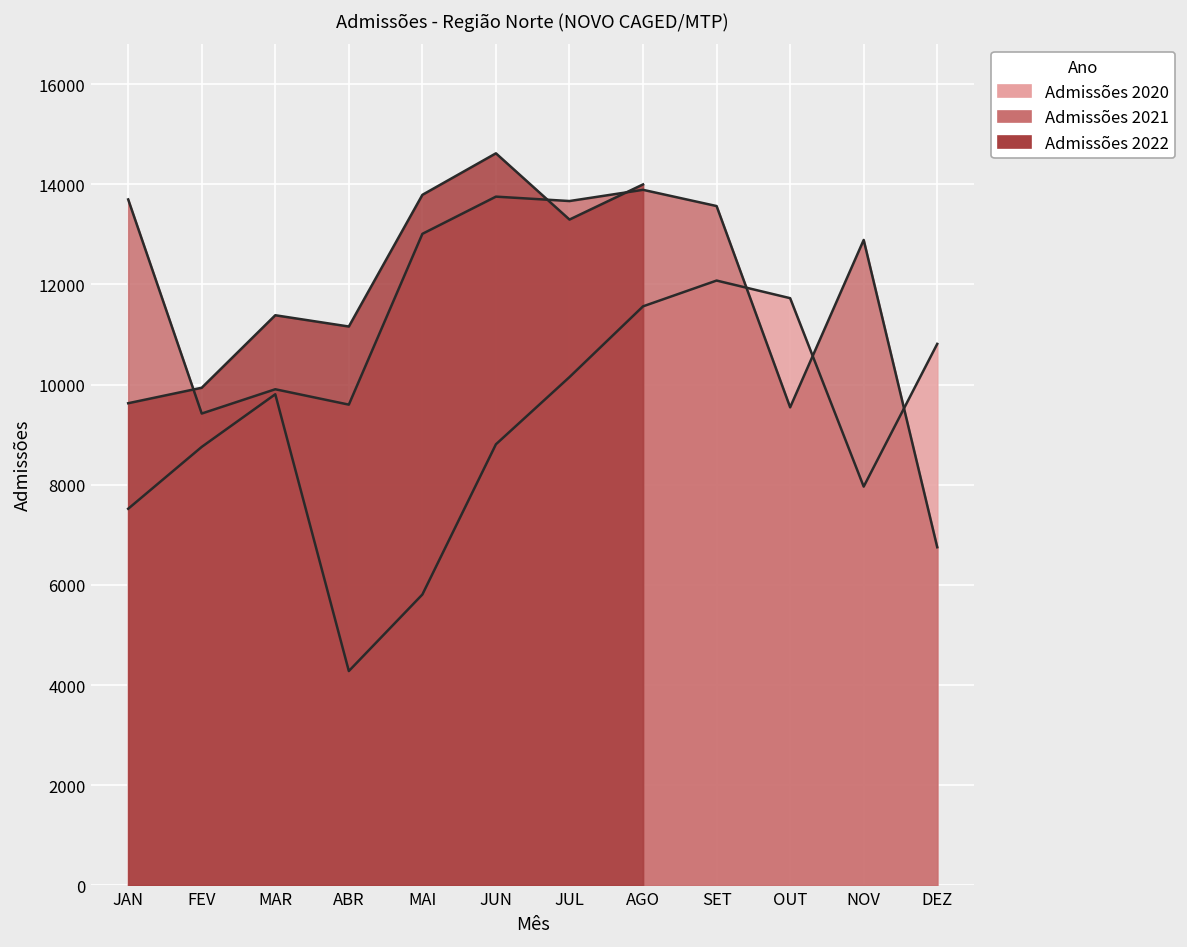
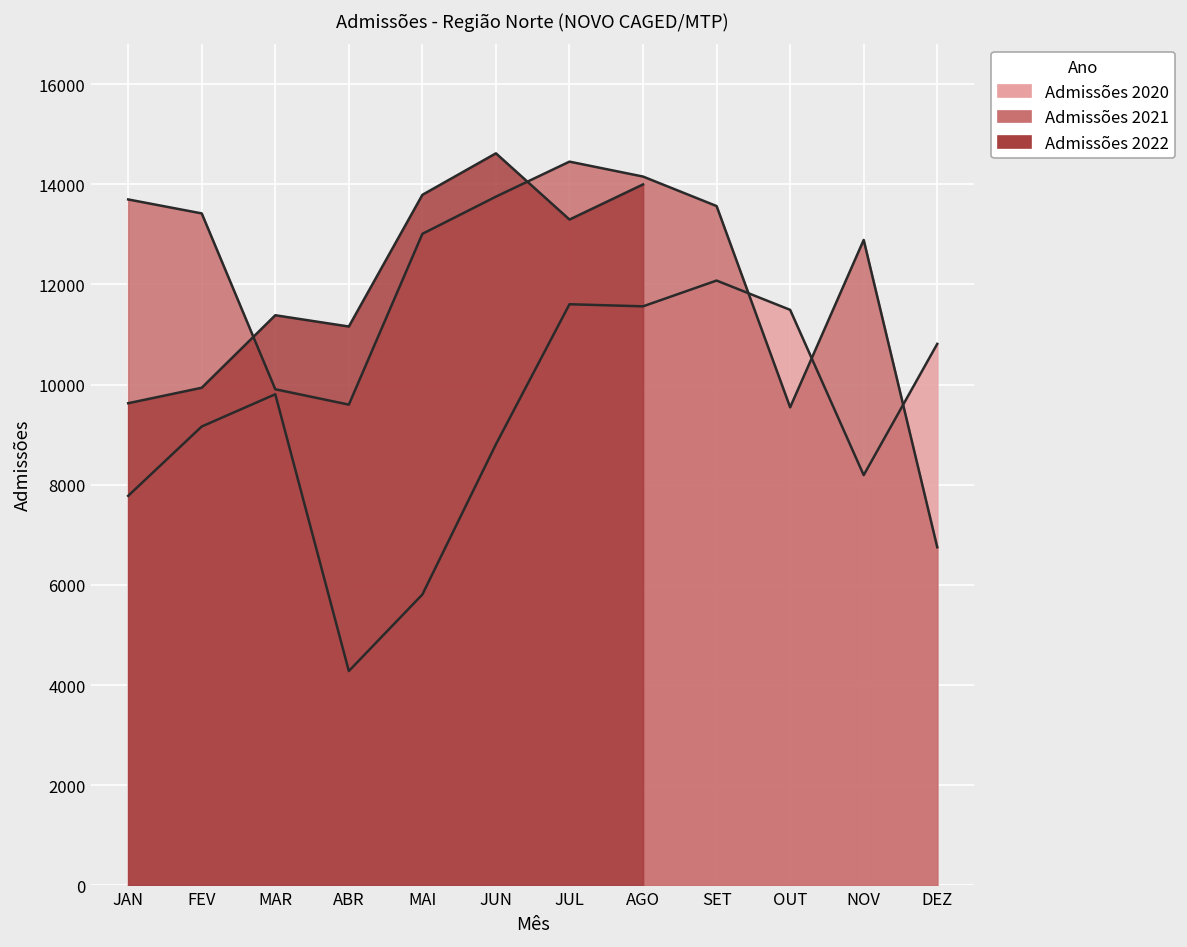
  {
    "Admissões 2020": {
-     "JAN": 7500,
-     "FEV": 8800,
+     "JAN": 7800,
+     "FEV": 9200,
      "MAR": 9800,
      "ABR": 4300,
      "MAI": 5800,
      "JUN": 8800,
-     "JUL": 10200,
+     "JUL": 11600,
      "AGO": 11600,
      "SET": 12100,
-     "OUT": 11700,
-     "NOV": 8000,
+     "OUT": 11500,
+     "NOV": 8200,
      "DEZ": 10800
    },
    "Admissões 2021": {
      "JAN": 13700,
-     "FEV": 9400,
+     "FEV": 13400,
      "MAR": 9900,
      "ABR": 9600,
      "MAI": 13000,
      "JUN": 13800,
-     "JUL": 13700,
-     "AGO": 13900,
+     "JUL": 14500,
+     "AGO": 14200,
      "SET": 13600,
      "OUT": 9500,
      "NOV": 12900,
      "DEZ": 6800
    },
    "Admissões 2022": {
      "JAN": 9600,
      "FEV": 9900,
      "MAR": 11400,
      "ABR": 11200,
      "MAI": 13800,
      "JUN": 14600,
      "JUL": 13300,
      "AGO": 14000
    }
  }
